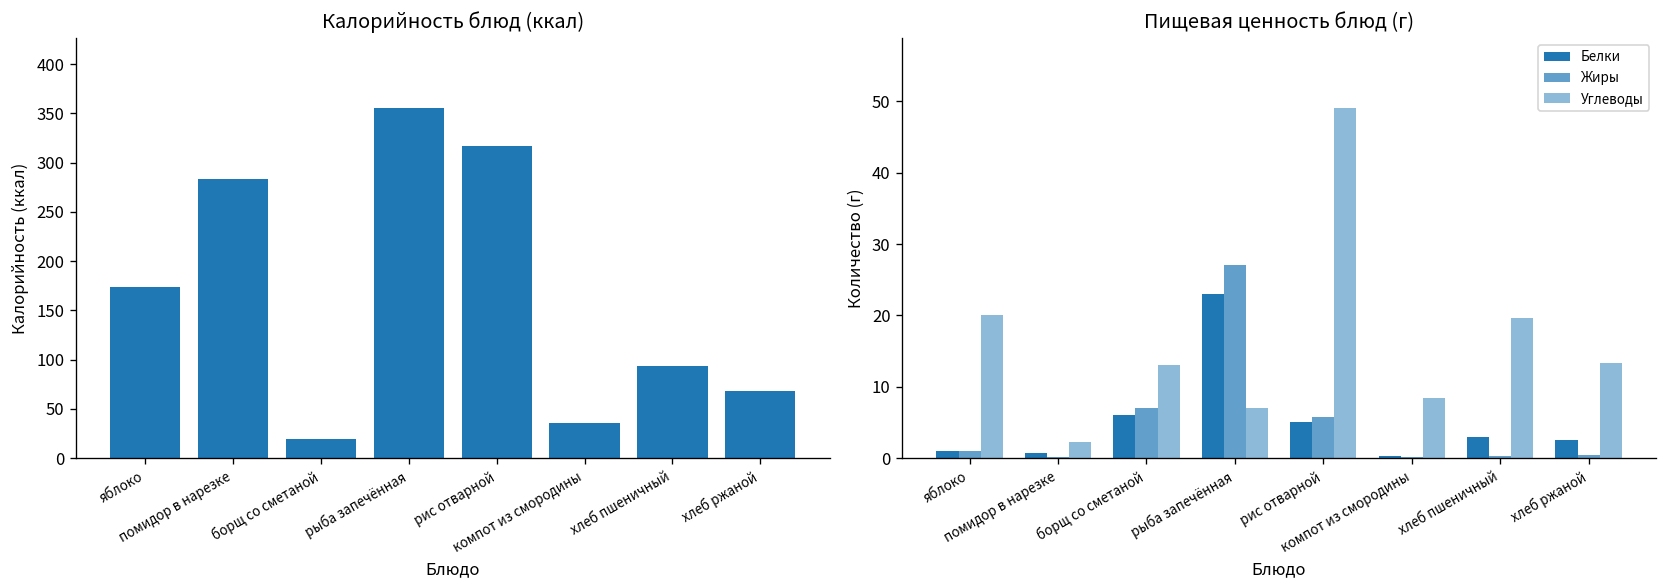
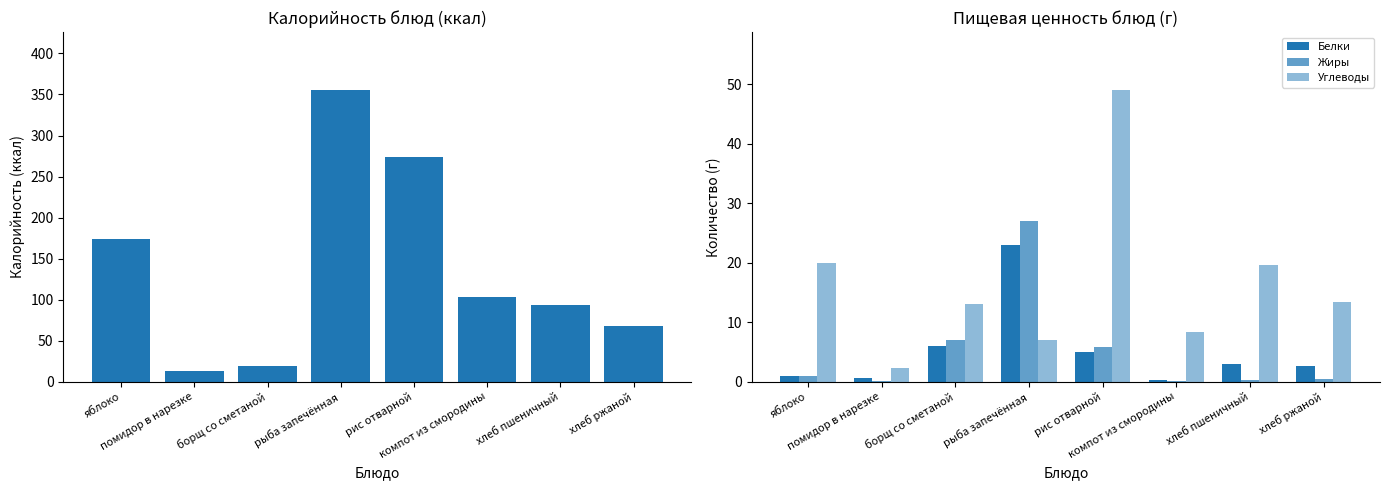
  {
    "Калорийность блюд (ккал)": {
      "яблоко": 170,
-     "помидор в нарезке": 280,
+     "помидор в нарезке": 10,
      "борщ со сметаной": 20,
      "рыба запечённая": 360,
-     "рис отварной": 320,
-     "компот из смородины": 40,
+     "рис отварной": 270,
+     "компот из смородины": 100,
      "хлеб пшеничный": 90,
      "хлеб ржаной": 70
    }
  }
